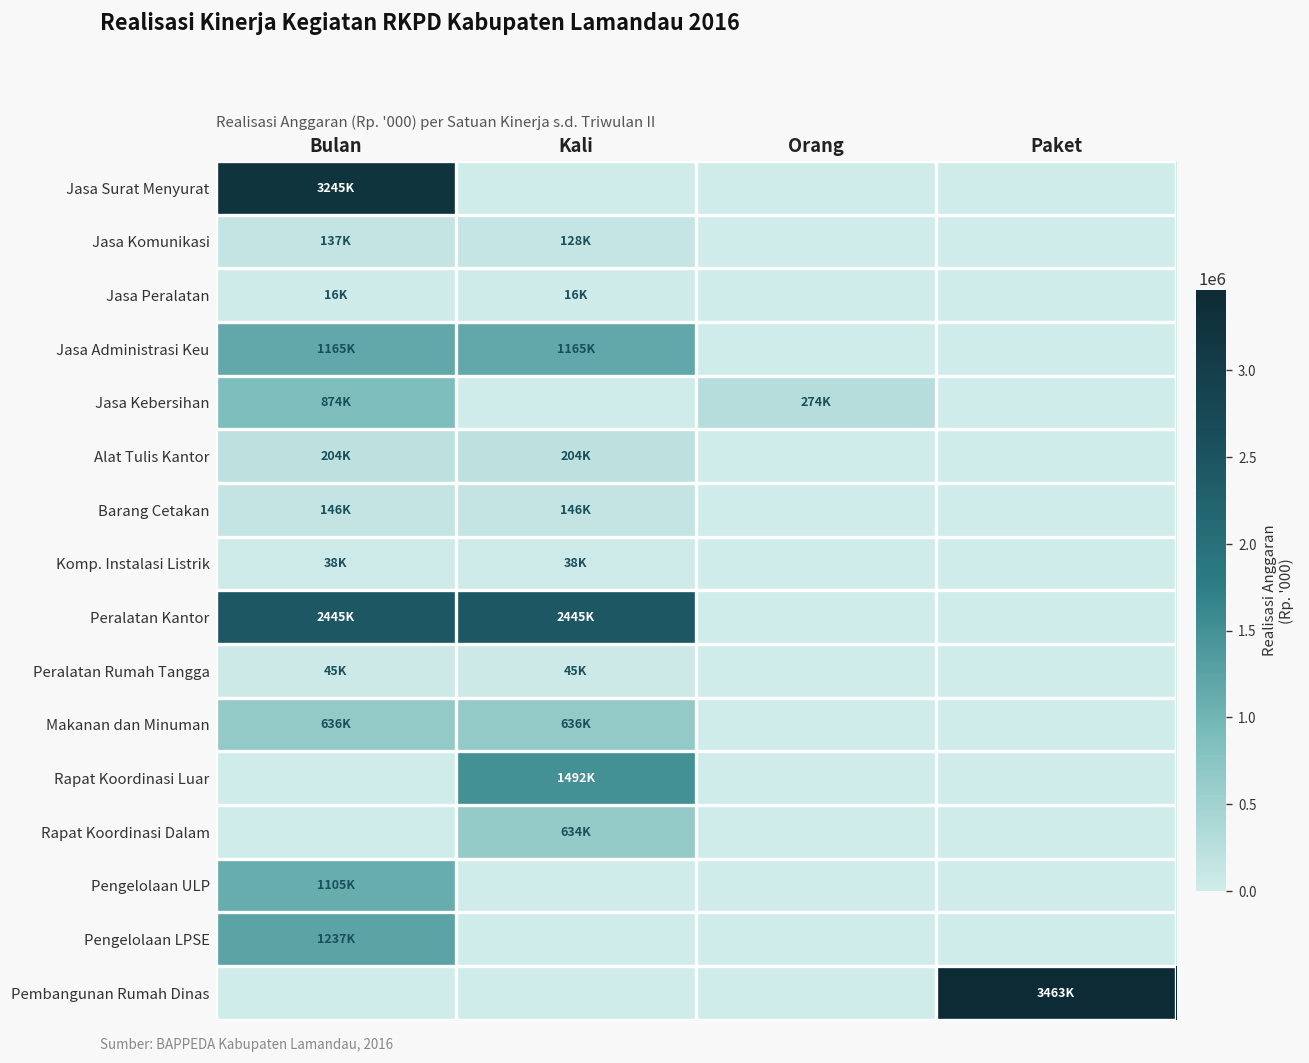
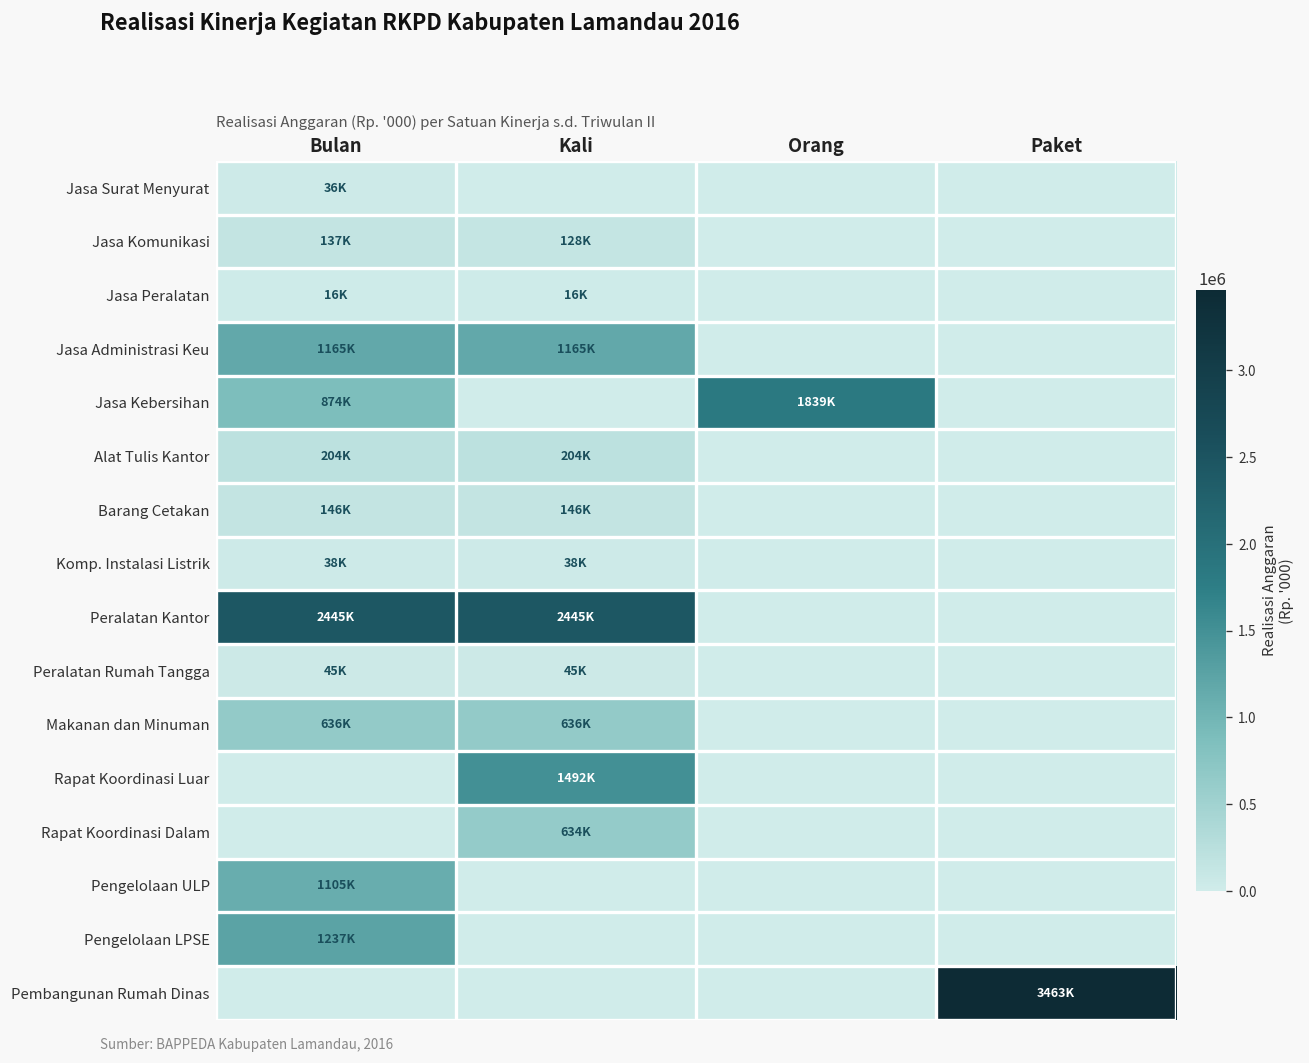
  {
    "Jasa Surat Menyurat": {
-     "Bulan": "3245K"
+     "Bulan": "36K"
    },
    "Jasa Komunikasi": {
      "Bulan": "137K",
      "Kali": "128K"
    },
    "Jasa Peralatan": {
      "Bulan": "16K",
      "Kali": "16K"
    },
    "Jasa Administrasi Keu": {
      "Bulan": "1165K",
      "Kali": "1165K"
    },
    "Jasa Kebersihan": {
      "Bulan": "874K",
-     "Orang": "274K"
+     "Orang": "1839K"
    },
    "Alat Tulis Kantor": {
      "Bulan": "204K",
      "Kali": "204K"
    },
    "Barang Cetakan": {
      "Bulan": "146K",
      "Kali": "146K"
    },
    "Komp. Instalasi Listrik": {
      "Bulan": "38K",
      "Kali": "38K"
    },
    "Peralatan Kantor": {
      "Bulan": "2445K",
      "Kali": "2445K"
    },
    "Peralatan Rumah Tangga": {
      "Bulan": "45K",
      "Kali": "45K"
    },
    "Makanan dan Minuman": {
      "Bulan": "636K",
      "Kali": "636K"
    },
    "Rapat Koordinasi Luar": {
      "Kali": "1492K"
    },
    "Rapat Koordinasi Dalam": {
      "Kali": "634K"
    },
    "Pengelolaan ULP": {
      "Bulan": "1105K"
    },
    "Pengelolaan LPSE": {
      "Bulan": "1237K"
    },
    "Pembangunan Rumah Dinas": {
      "Paket": "3463K"
    }
  }
